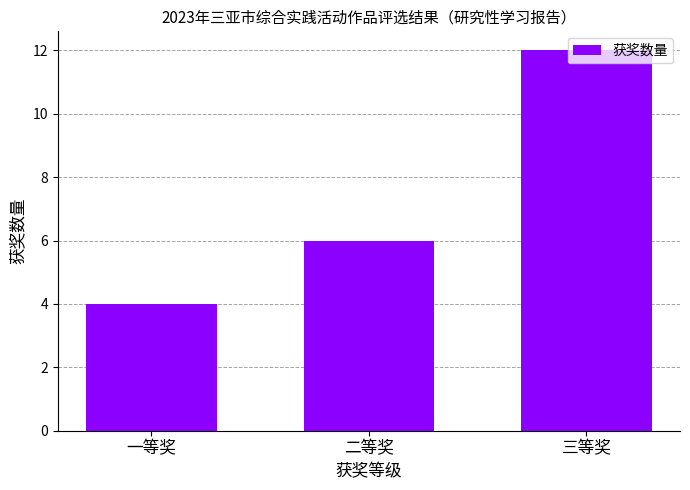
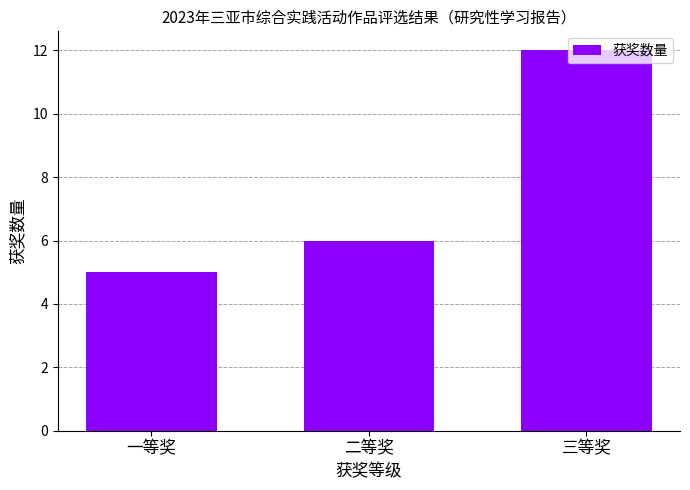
  {
-   "一等奖": 4,
+   "一等奖": 5,
    "二等奖": 6
  }
